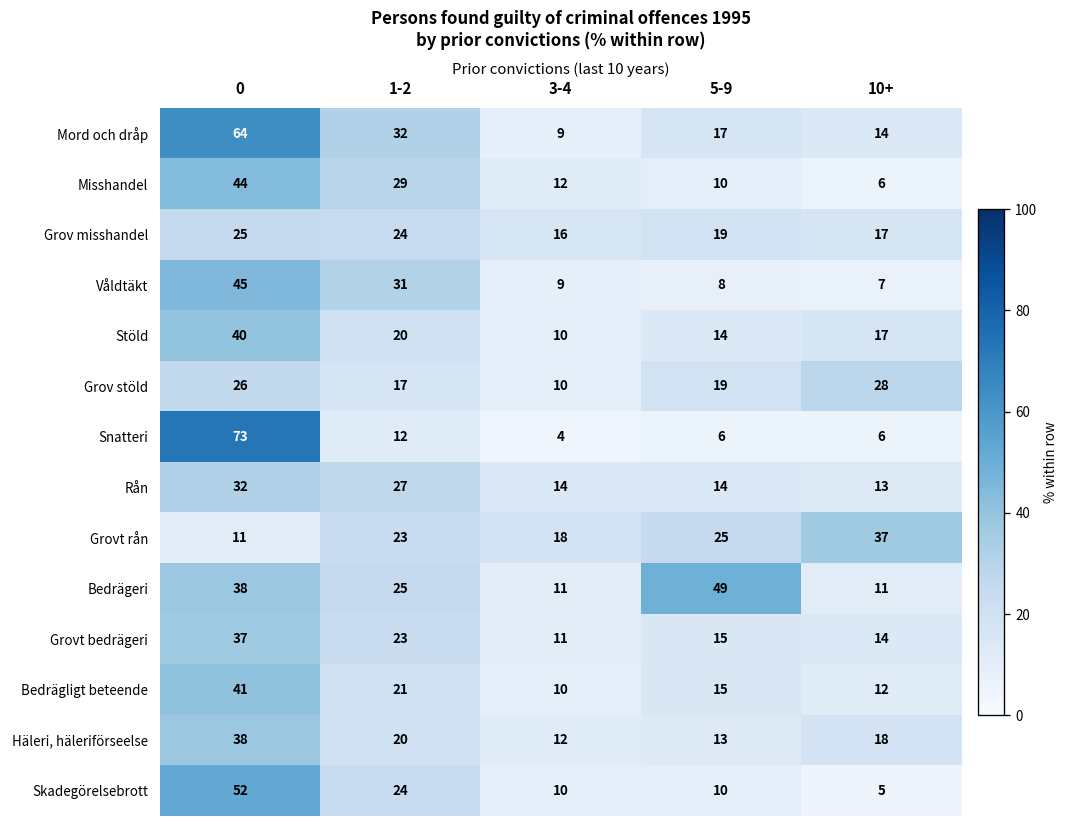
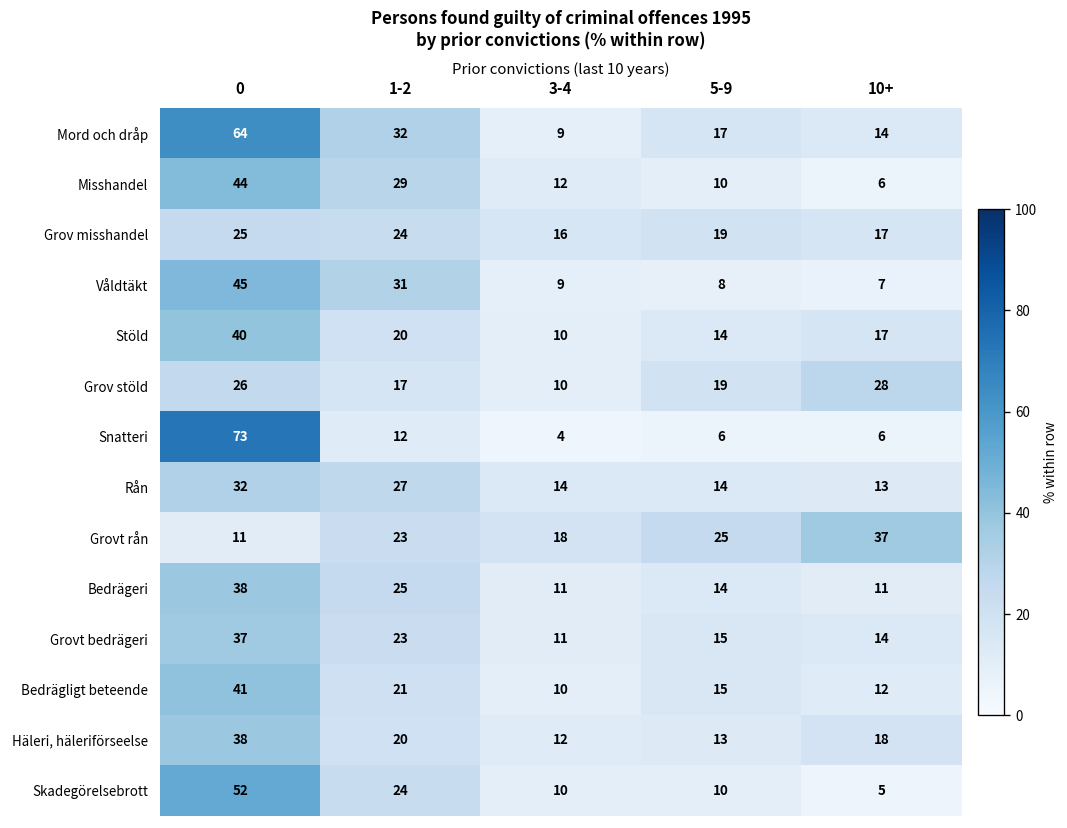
  {
    "Mord och dråp": {
      "0": 64,
      "1-2": 32,
      "3-4": 9,
      "5-9": 17,
      "10+": 14
    },
    "Misshandel": {
      "0": 44,
      "1-2": 29,
      "3-4": 12,
      "5-9": 10,
      "10+": 6
    },
    "Grov misshandel": {
      "0": 25,
      "1-2": 24,
      "3-4": 16,
      "5-9": 19,
      "10+": 17
    },
    "Våldtäkt": {
      "0": 45,
      "1-2": 31,
      "3-4": 9,
      "5-9": 8,
      "10+": 7
    },
    "Stöld": {
      "0": 40,
      "1-2": 20,
      "3-4": 10,
      "5-9": 14,
      "10+": 17
    },
    "Grov stöld": {
      "0": 26,
      "1-2": 17,
      "3-4": 10,
      "5-9": 19,
      "10+": 28
    },
    "Snatteri": {
      "0": 73,
      "1-2": 12,
      "3-4": 4,
      "5-9": 6,
      "10+": 6
    },
    "Rån": {
      "0": 32,
      "1-2": 27,
      "3-4": 14,
      "5-9": 14,
      "10+": 13
    },
    "Grovt rån": {
      "0": 11,
      "1-2": 23,
      "3-4": 18,
      "5-9": 25,
      "10+": 37
    },
    "Bedrägeri": {
      "0": 38,
      "1-2": 25,
      "3-4": 11,
-     "5-9": 49,
+     "5-9": 14,
      "10+": 11
    },
    "Grovt bedrägeri": {
      "0": 37,
      "1-2": 23,
      "3-4": 11,
      "5-9": 15,
      "10+": 14
    },
    "Bedrägligt beteende": {
      "0": 41,
      "1-2": 21,
      "3-4": 10,
      "5-9": 15,
      "10+": 12
    },
    "Häleri, häleriförseelse": {
      "0": 38,
      "1-2": 20,
      "3-4": 12,
      "5-9": 13,
      "10+": 18
    },
    "Skadegörelsebrott": {
      "0": 52,
      "1-2": 24,
      "3-4": 10,
      "5-9": 10,
      "10+": 5
    }
  }
